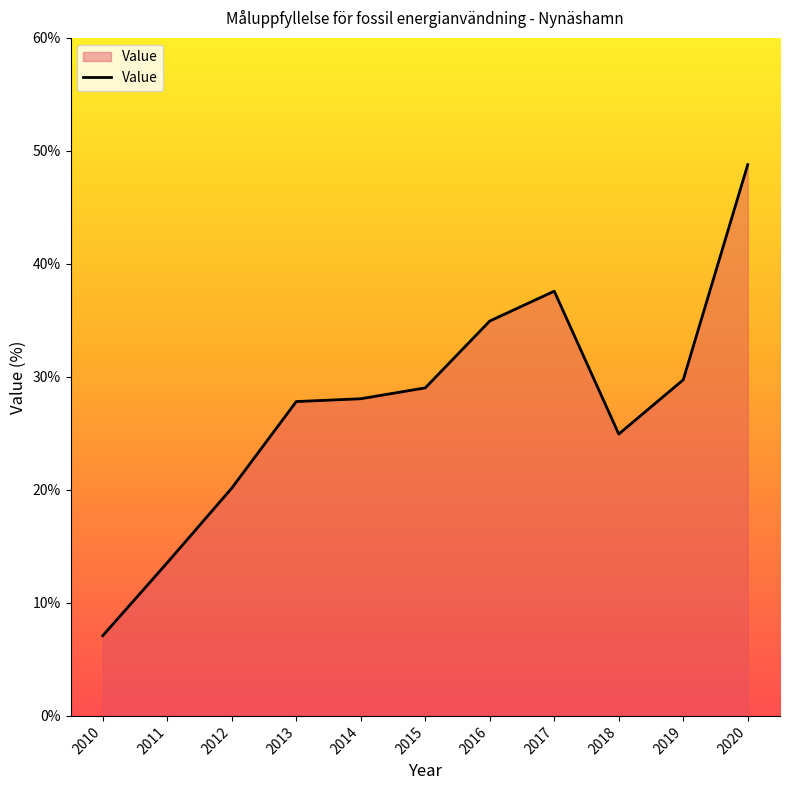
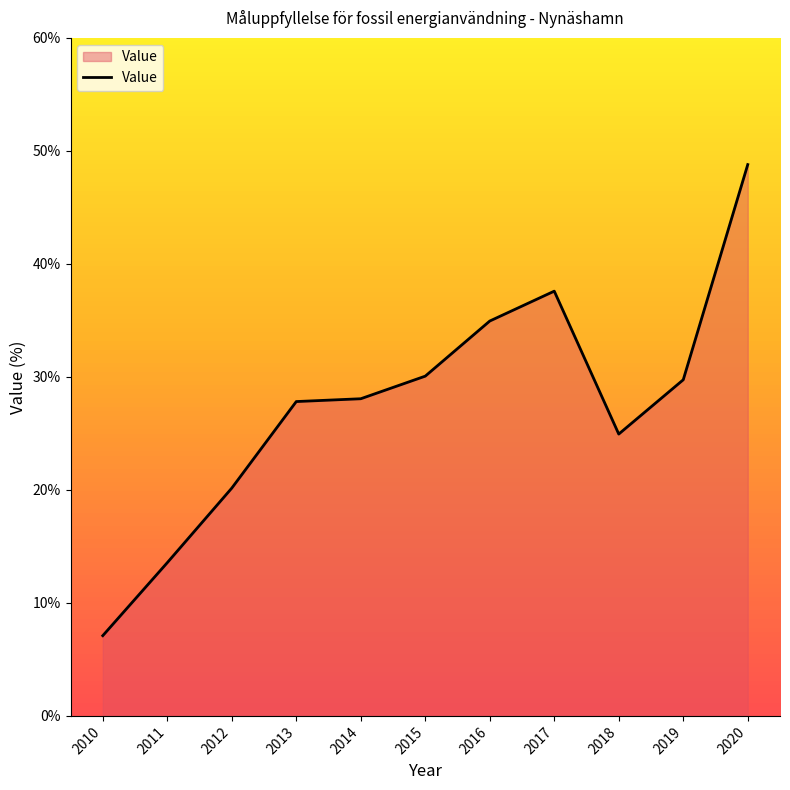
  {
    "2010": "7.1%",
    "2011": "13.6%",
    "2012": "20.2%",
    "2013": "27.8%",
    "2014": "28.1%",
-   "2015": "29.0%",
+   "2015": "30.1%",
    "2016": "34.9%",
    "2017": "37.6%",
    "2018": "24.9%",
    "2019": "29.7%",
    "2020": "48.8%"
  }
